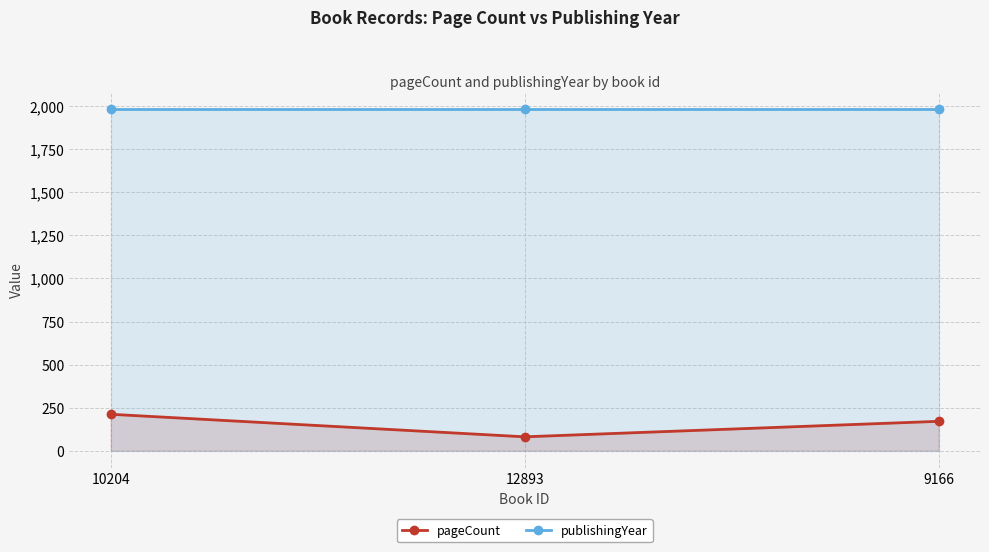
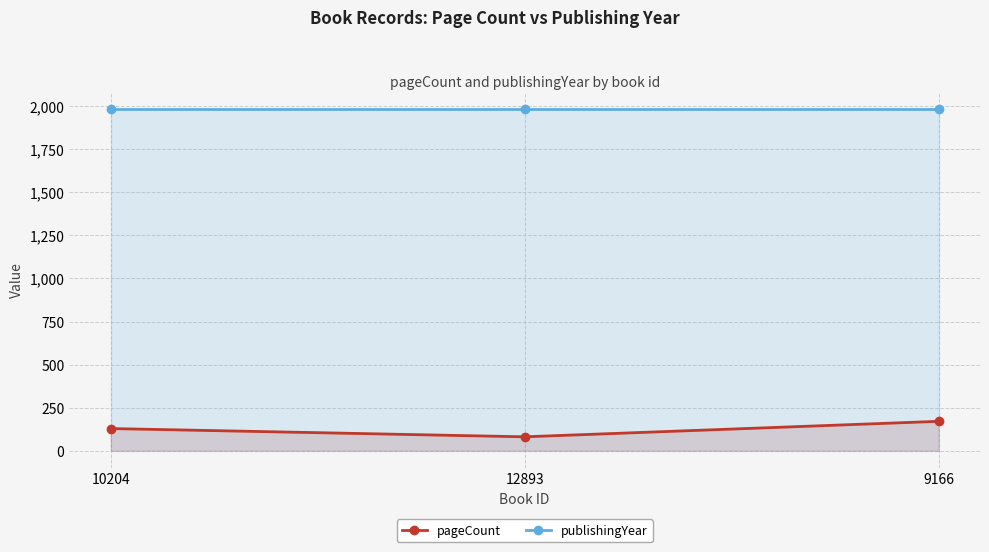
  {
    "pageCount": {
-     "10204": "210",
+     "10204": "130",
      "12893": "80",
      "9166": "170"
    },
    "publishingYear": {
      "10204": "1,990",
      "12893": "1,990",
      "9166": "1,990"
    }
  }
